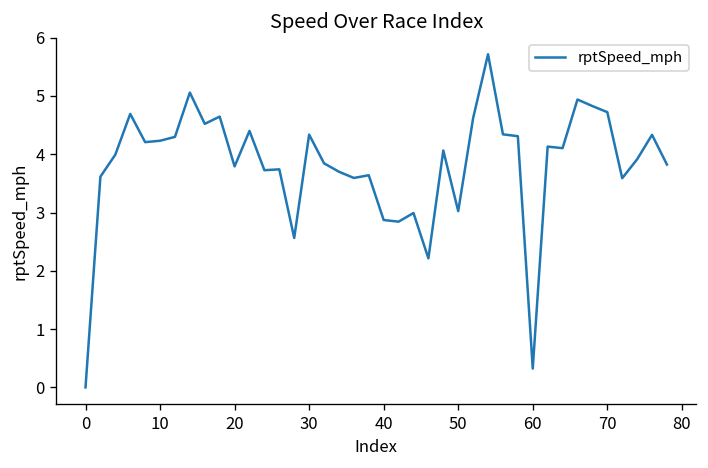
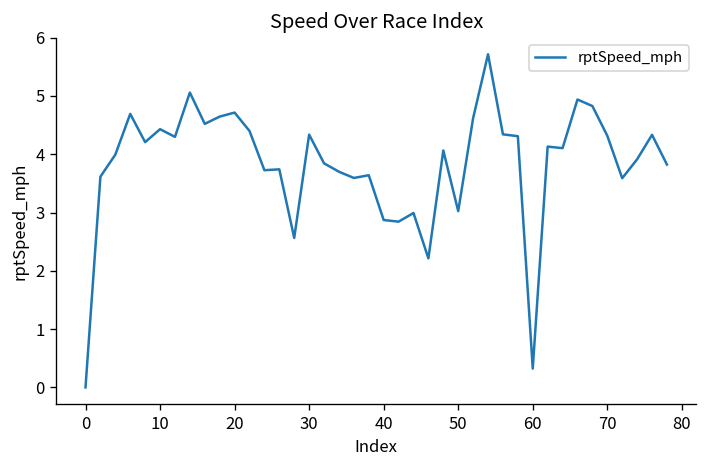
  {
    "0": 0.0,
-   "10": 4.2,
-   "20": 3.8,
+   "10": 4.4,
+   "20": 4.7,
    "30": 4.3,
    "40": 2.9,
    "50": 3.0,
    "60": 0.3,
-   "70": 4.7
+   "70": 4.3
  }
